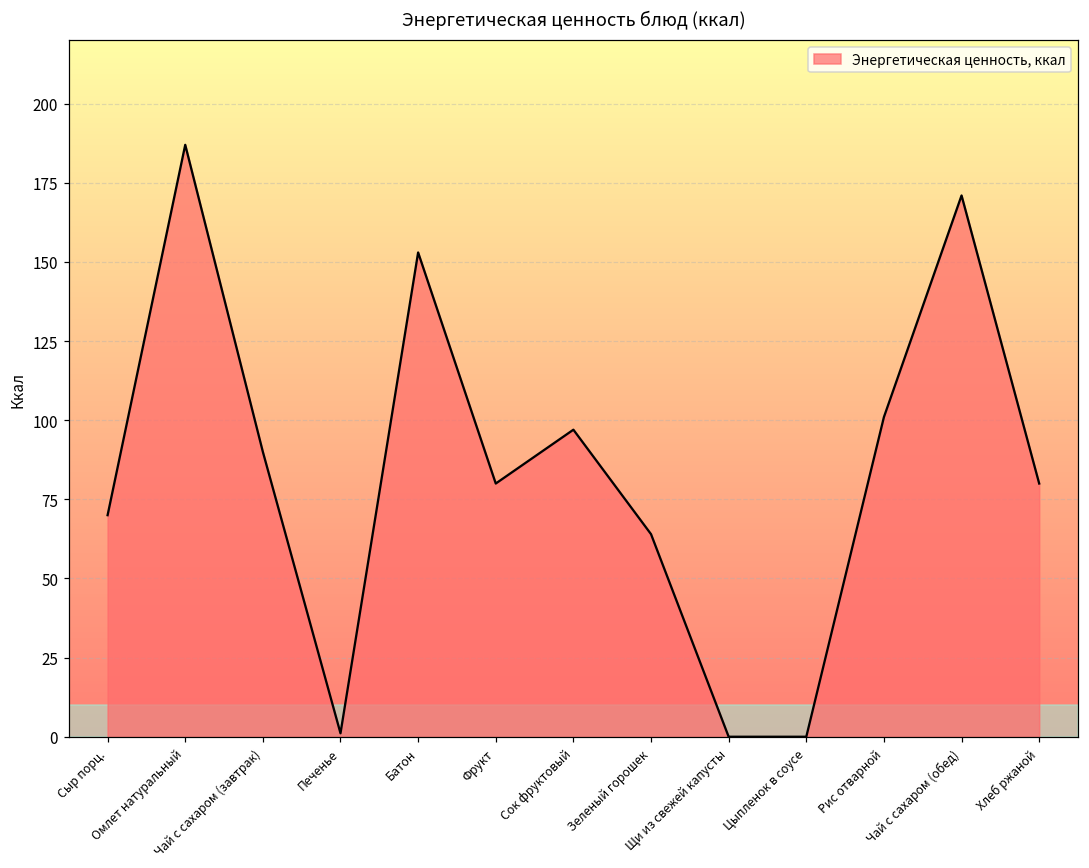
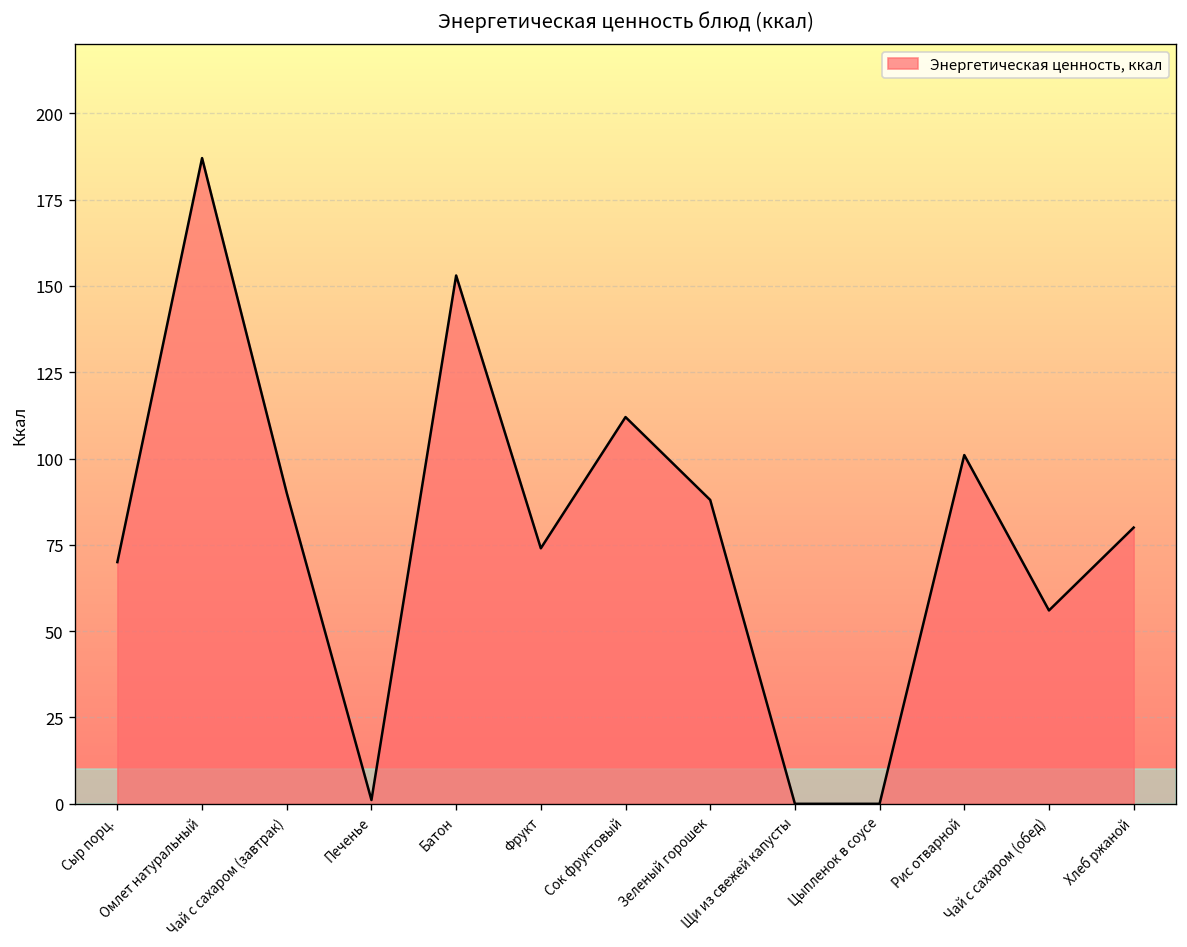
  {
    "Сыр порц.": 70,
    "Омлет натуральный": 187,
    "Чай с сахаром (завтрак)": 90,
    "Батон": 153,
-   "Фрукт": 80,
-   "Сок фруктовый": 97,
-   "Зеленый горошек": 64,
+   "Фрукт": 74,
+   "Сок фруктовый": 112,
+   "Зеленый горошек": 88,
    "Рис отварной": 101,
-   "Чай с сахаром (обед)": 171,
+   "Чай с сахаром (обед)": 56,
    "Хлеб ржаной": 80
  }
